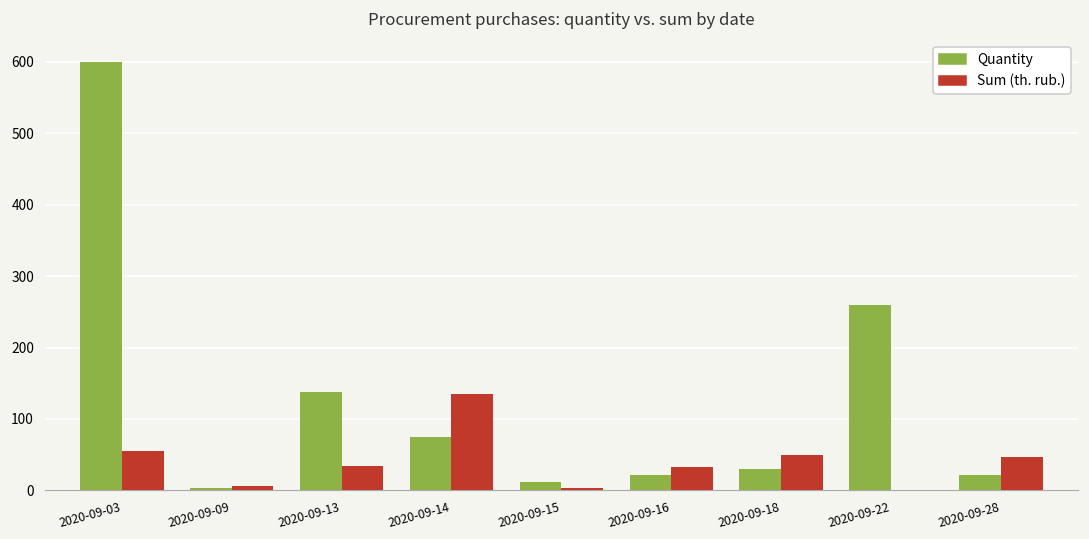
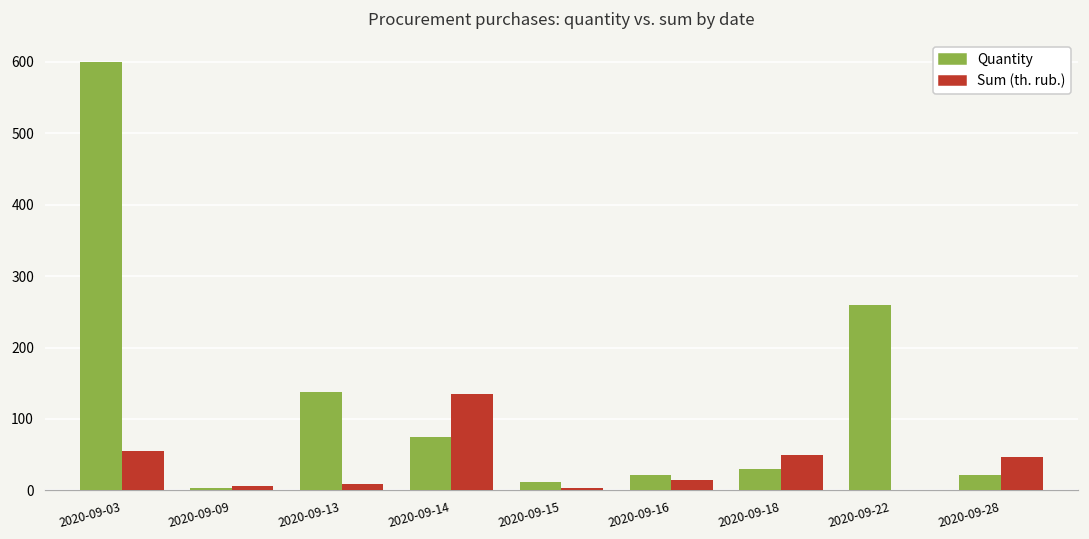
  {
    "Quantity": {
      "2020-09-03": 600,
      "2020-09-13": 140,
      "2020-09-14": 80,
      "2020-09-15": 10,
      "2020-09-16": 20,
      "2020-09-18": 30,
      "2020-09-22": 260,
      "2020-09-28": 20
    },
    "Sum (th. rub.)": {
      "2020-09-03": 60,
      "2020-09-09": 10,
-     "2020-09-13": 30,
+     "2020-09-13": 10,
      "2020-09-14": 140,
-     "2020-09-16": 30,
+     "2020-09-16": 10,
      "2020-09-18": 50,
      "2020-09-28": 50
    }
  }
